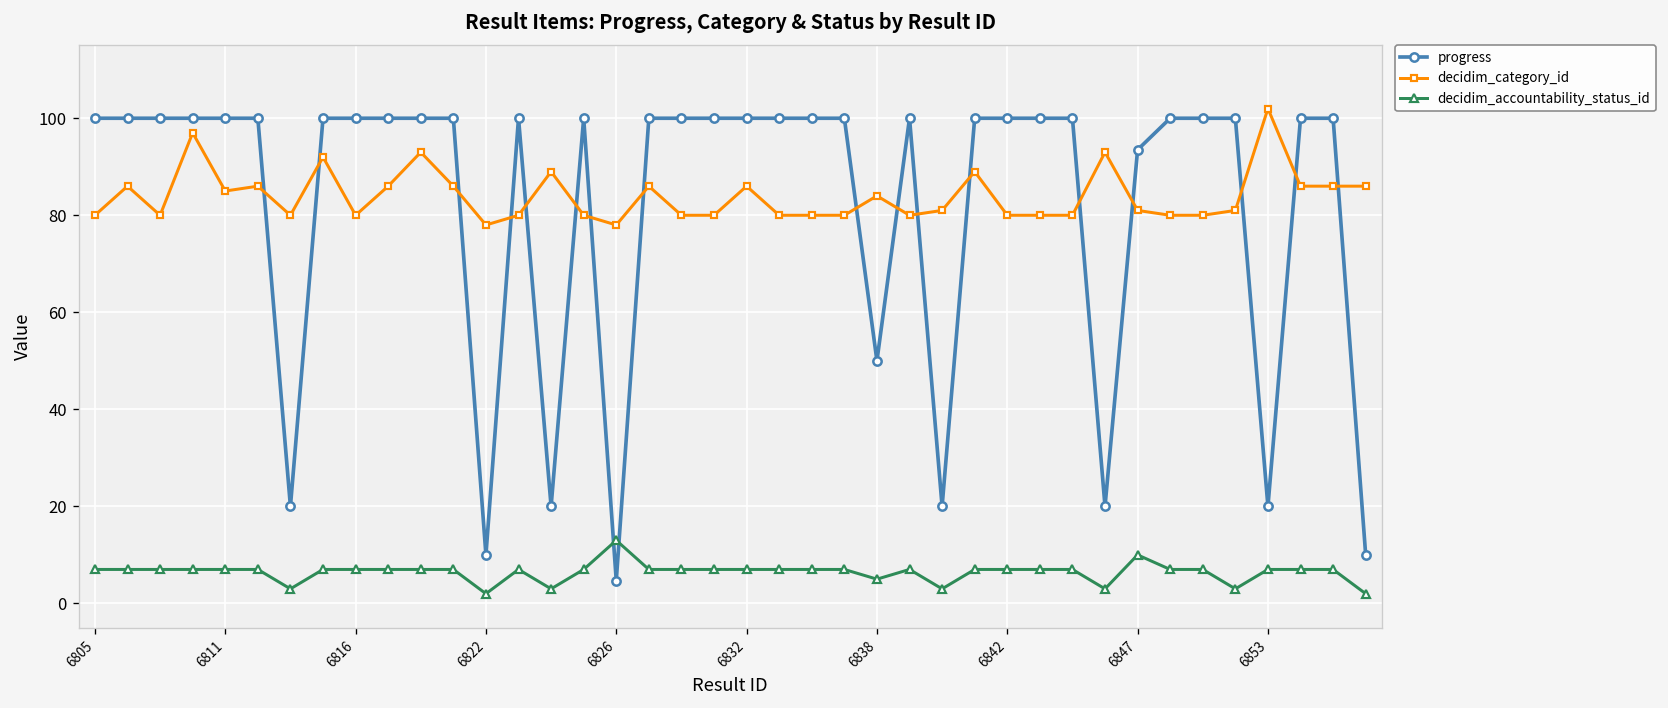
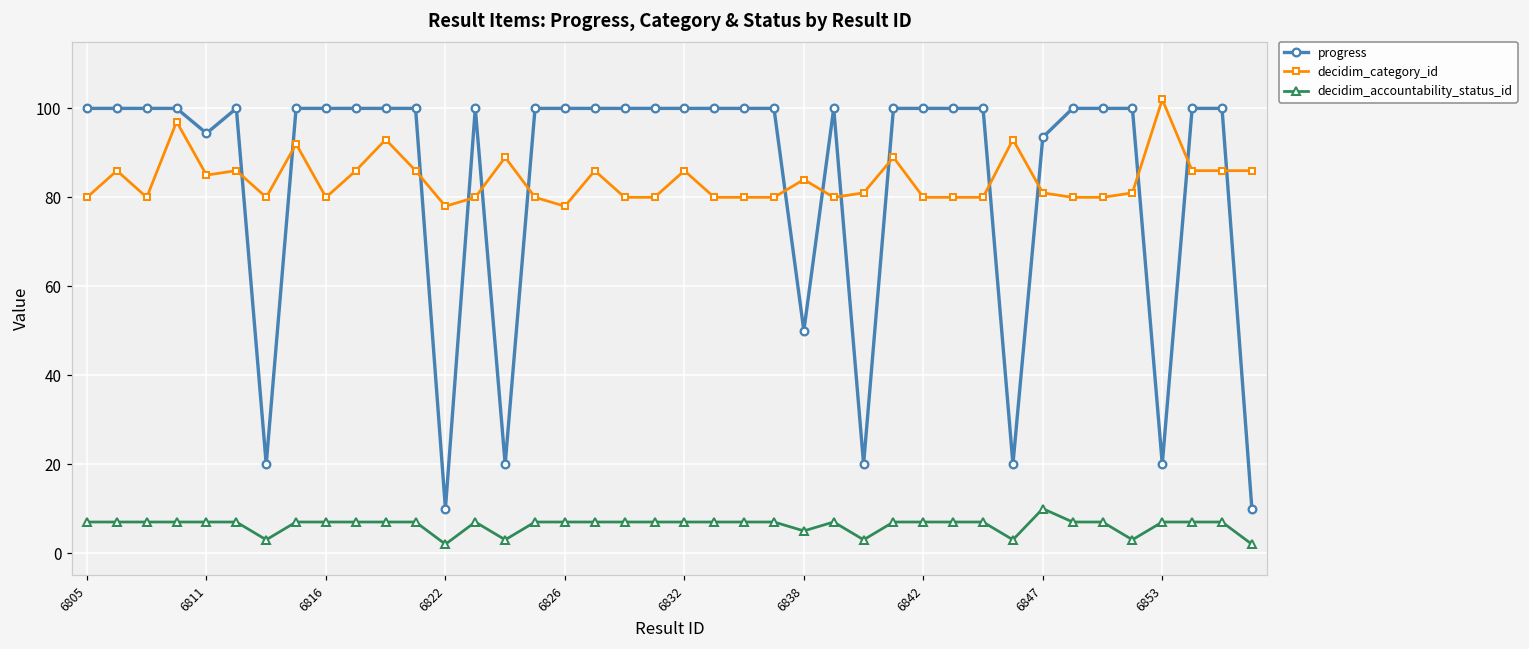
  {
    "progress": {
      "6805": 100,
-     "6811": 100,
+     "6811": 94,
      "6816": 100,
      "6822": 10,
-     "6826": 5,
+     "6826": 100,
      "6832": 100,
      "6838": 50,
      "6842": 100,
      "6847": 94,
      "6853": 20
    },
    "decidim_category_id": {
      "6805": 80,
      "6811": 85,
      "6816": 80,
      "6822": 78,
      "6826": 78,
      "6832": 86,
      "6838": 84,
      "6842": 80,
      "6847": 81,
      "6853": 102
    },
    "decidim_accountability_status_id": {
      "6805": 7,
      "6811": 7,
      "6816": 7,
      "6822": 2,
-     "6826": 13,
+     "6826": 7,
      "6832": 7,
      "6838": 5,
      "6842": 7,
      "6847": 10,
      "6853": 7
    }
  }
